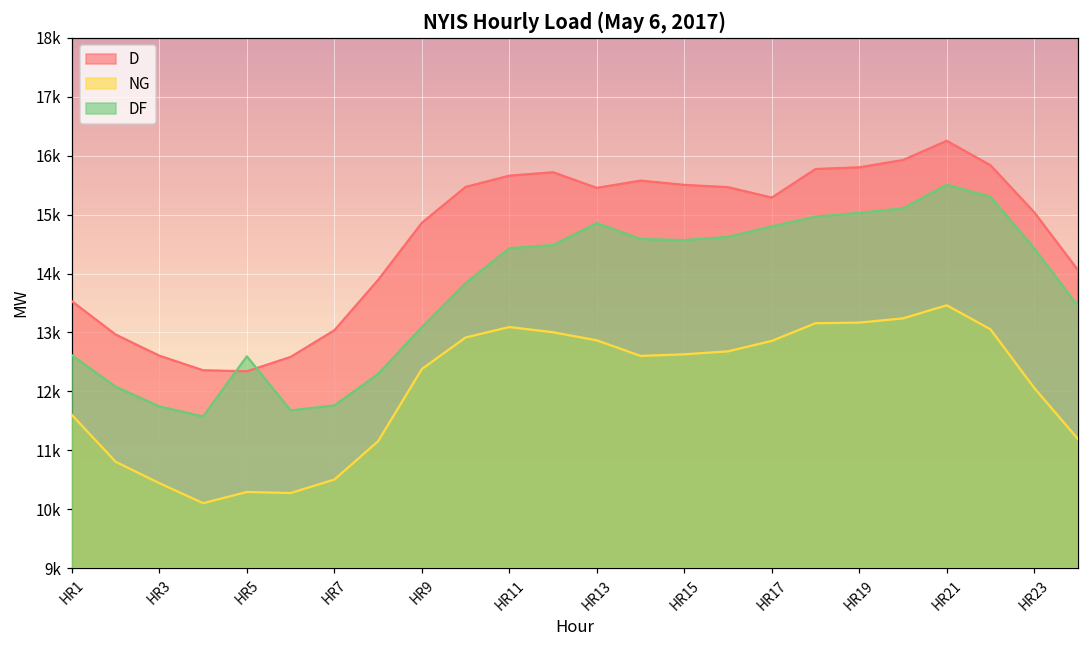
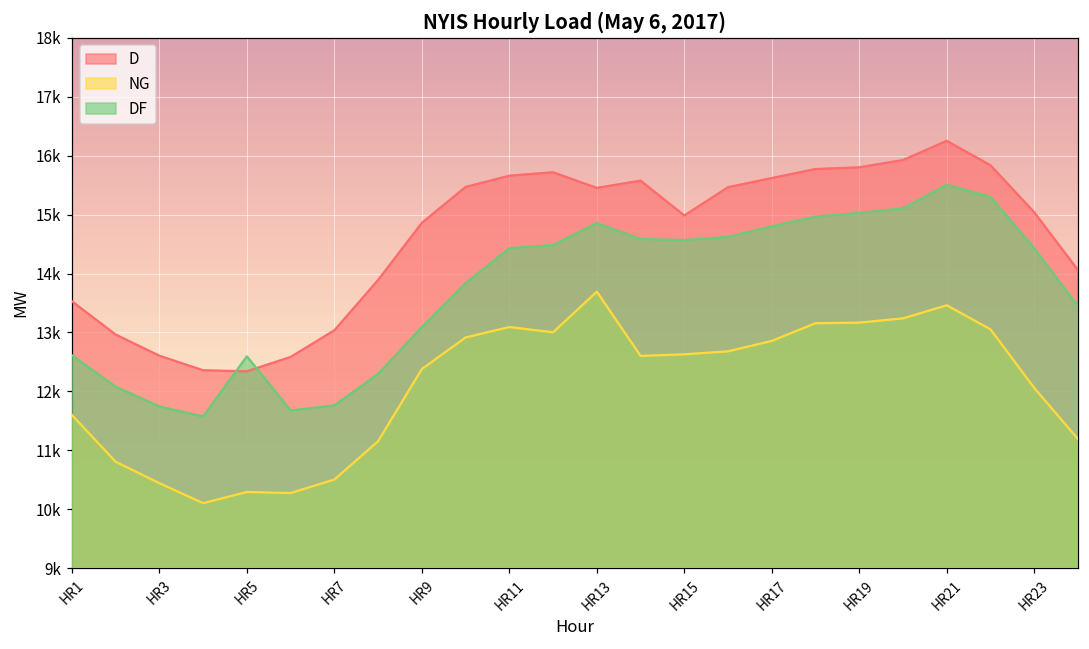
  {
    "D": {
      "HR1": 13500,
      "HR3": 12600,
      "HR5": 12300,
      "HR7": 13000,
      "HR9": 14900,
      "HR11": 15700,
      "HR13": 15500,
-     "HR15": 15500,
-     "HR17": 15300,
+     "HR15": 15000,
+     "HR17": 15600,
      "HR19": 15800,
      "HR21": 16300,
      "HR23": 15000
    },
    "NG": {
      "HR1": 11600,
      "HR3": 10400,
      "HR5": 10300,
      "HR7": 10500,
      "HR9": 12400,
      "HR11": 13100,
-     "HR13": 12900,
+     "HR13": 13700,
      "HR15": 12600,
      "HR17": 12900,
      "HR19": 13200,
      "HR21": 13500,
      "HR23": 12100
    },
    "DF": {
      "HR1": 12600,
      "HR3": 11700,
      "HR5": 12600,
      "HR7": 11800,
      "HR9": 13100,
      "HR11": 14400,
      "HR13": 14900,
      "HR15": 14600,
      "HR17": 14800,
      "HR19": 15000,
      "HR21": 15500,
      "HR23": 14400
    }
  }
